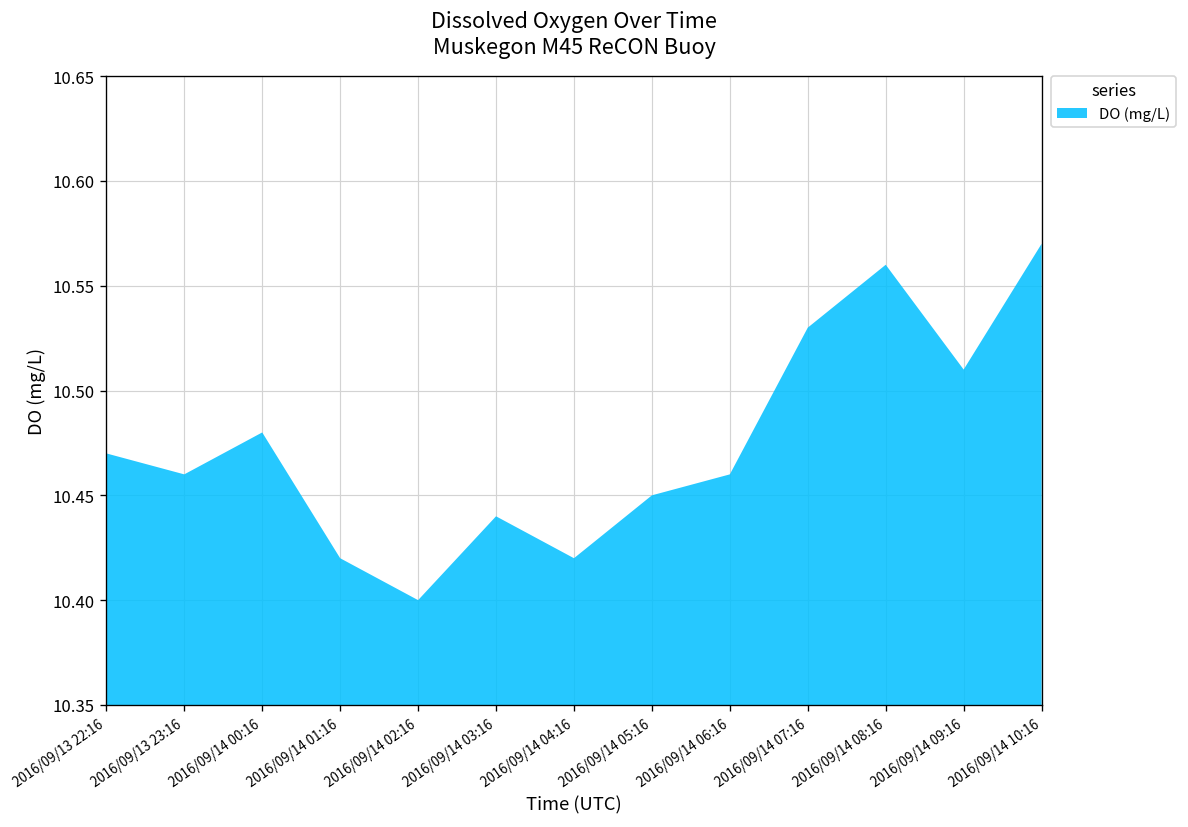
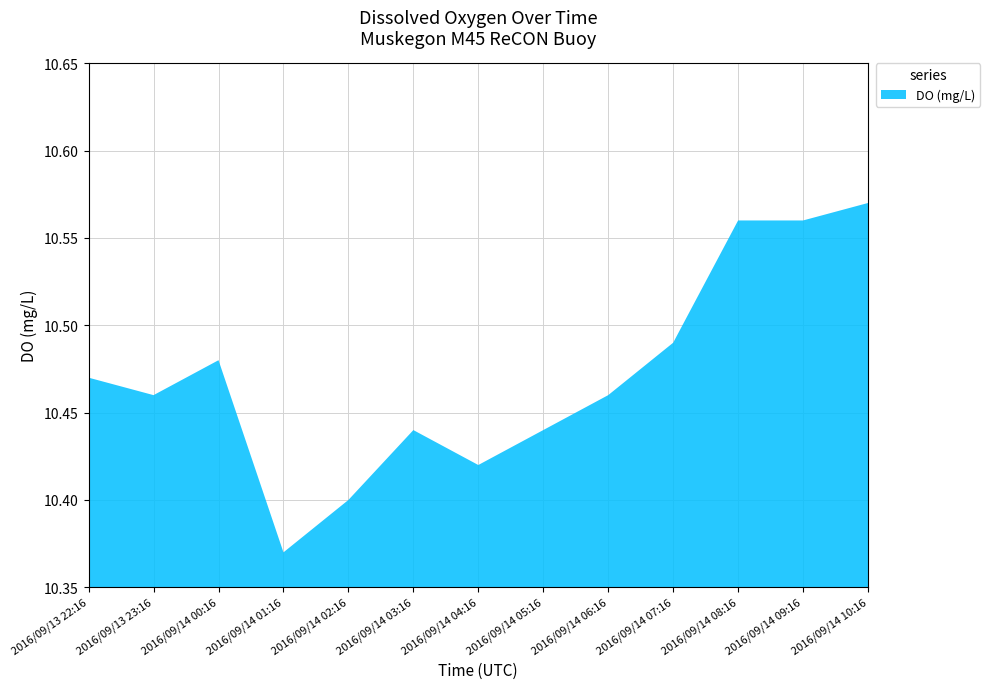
  {
    "2016/09/13 22:16": 10.47,
    "2016/09/13 23:16": 10.46,
    "2016/09/14 00:16": 10.48,
-   "2016/09/14 01:16": 10.42,
+   "2016/09/14 01:16": 10.37,
    "2016/09/14 02:16": 10.40,
    "2016/09/14 03:16": 10.44,
    "2016/09/14 04:16": 10.42,
-   "2016/09/14 05:16": 10.45,
+   "2016/09/14 05:16": 10.44,
    "2016/09/14 06:16": 10.46,
-   "2016/09/14 07:16": 10.53,
+   "2016/09/14 07:16": 10.49,
    "2016/09/14 08:16": 10.56,
-   "2016/09/14 09:16": 10.51,
+   "2016/09/14 09:16": 10.56,
    "2016/09/14 10:16": 10.57
  }
